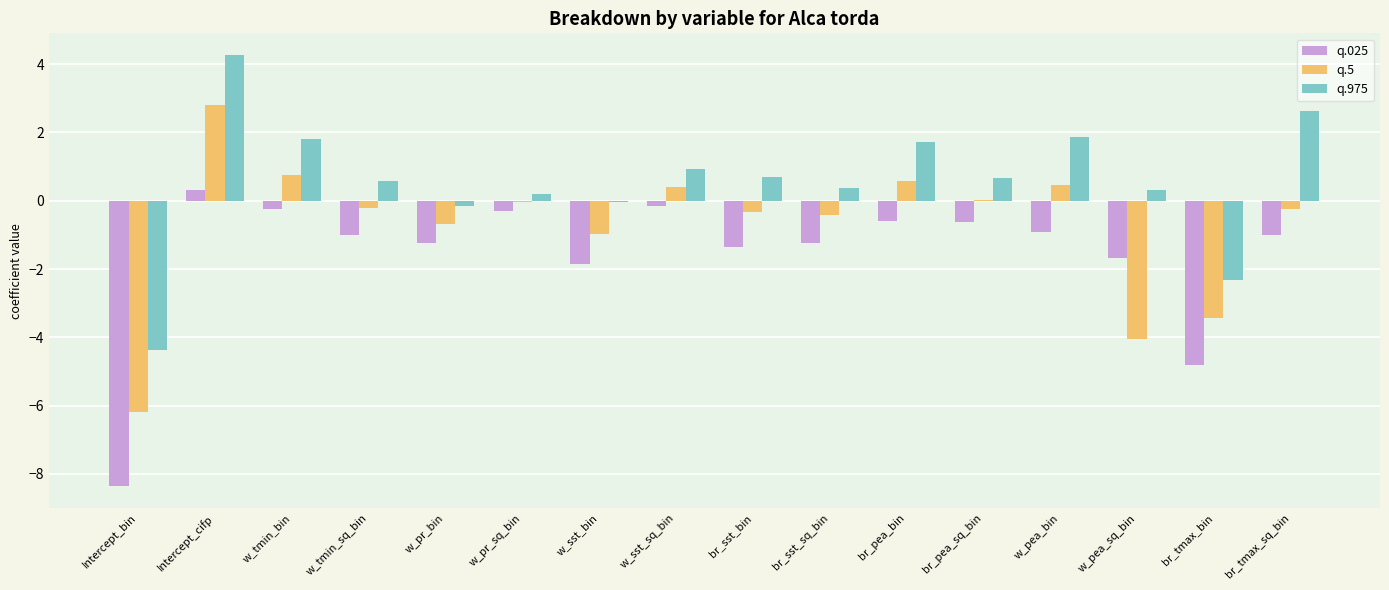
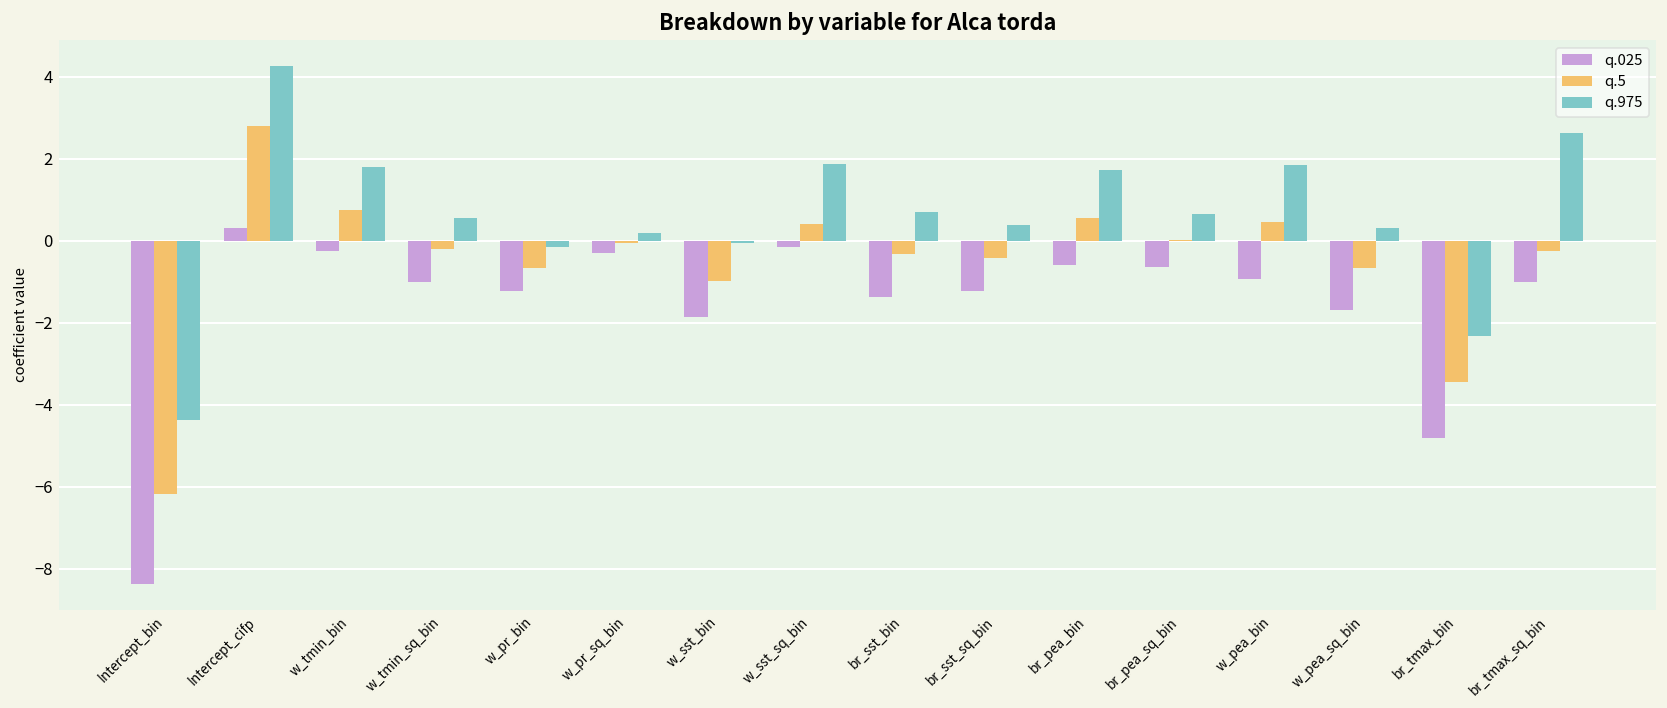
  {
    "q.025": {
      "Intercept_bin": -8.4,
      "Intercept_cifp": 0.3,
      "w_tmin_bin": -0.2,
      "w_tmin_sq_bin": -1.0,
      "w_pr_bin": -1.2,
      "w_pr_sq_bin": -0.3,
      "w_sst_bin": -1.9,
      "w_sst_sq_bin": -0.2,
      "br_sst_bin": -1.4,
      "br_sst_sq_bin": -1.2,
      "br_pea_bin": -0.6,
      "br_pea_sq_bin": -0.6,
      "w_pea_bin": -0.9,
      "w_pea_sq_bin": -1.7,
      "br_tmax_bin": -4.8,
      "br_tmax_sq_bin": -1.0
    },
    "q.5": {
      "Intercept_bin": -6.2,
      "Intercept_cifp": 2.8,
      "w_tmin_bin": 0.8,
      "w_tmin_sq_bin": -0.2,
      "w_pr_bin": -0.7,
      "w_sst_bin": -1.0,
      "w_sst_sq_bin": 0.4,
      "br_sst_bin": -0.3,
      "br_sst_sq_bin": -0.4,
      "br_pea_bin": 0.6,
      "w_pea_bin": 0.5,
-     "w_pea_sq_bin": -4.1,
+     "w_pea_sq_bin": -0.7,
      "br_tmax_bin": -3.4,
      "br_tmax_sq_bin": -0.3
    },
    "q.975": {
      "Intercept_bin": -4.4,
      "Intercept_cifp": 4.3,
      "w_tmin_bin": 1.8,
      "w_tmin_sq_bin": 0.6,
      "w_pr_bin": -0.1,
      "w_pr_sq_bin": 0.2,
-     "w_sst_sq_bin": 0.9,
+     "w_sst_sq_bin": 1.9,
      "br_sst_bin": 0.7,
      "br_sst_sq_bin": 0.4,
      "br_pea_bin": 1.7,
      "br_pea_sq_bin": 0.7,
      "w_pea_bin": 1.9,
      "w_pea_sq_bin": 0.3,
      "br_tmax_bin": -2.3,
      "br_tmax_sq_bin": 2.6
    }
  }
